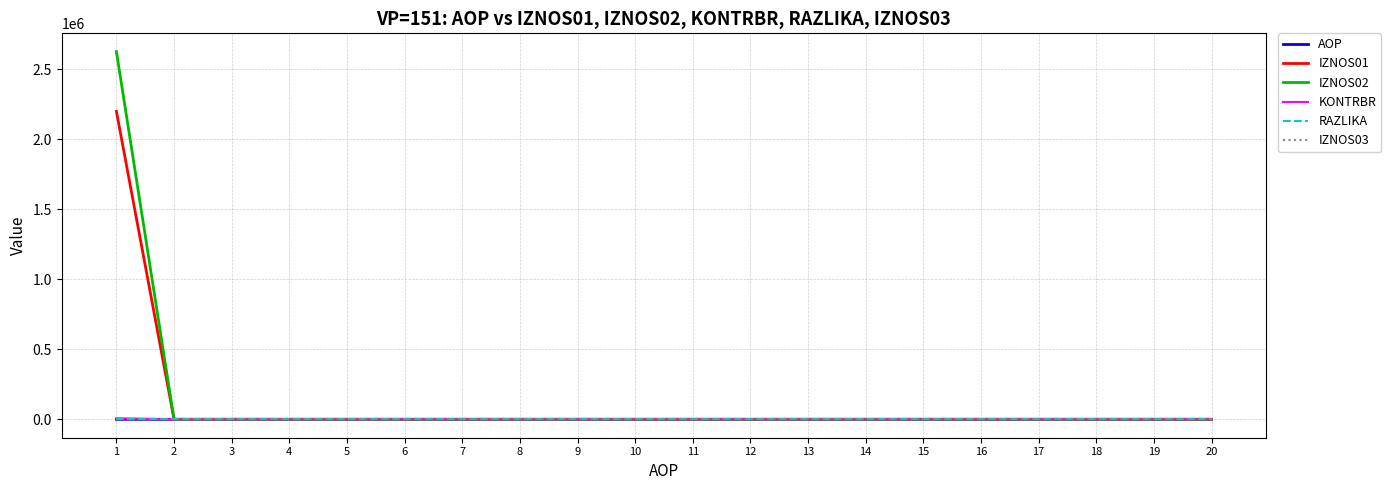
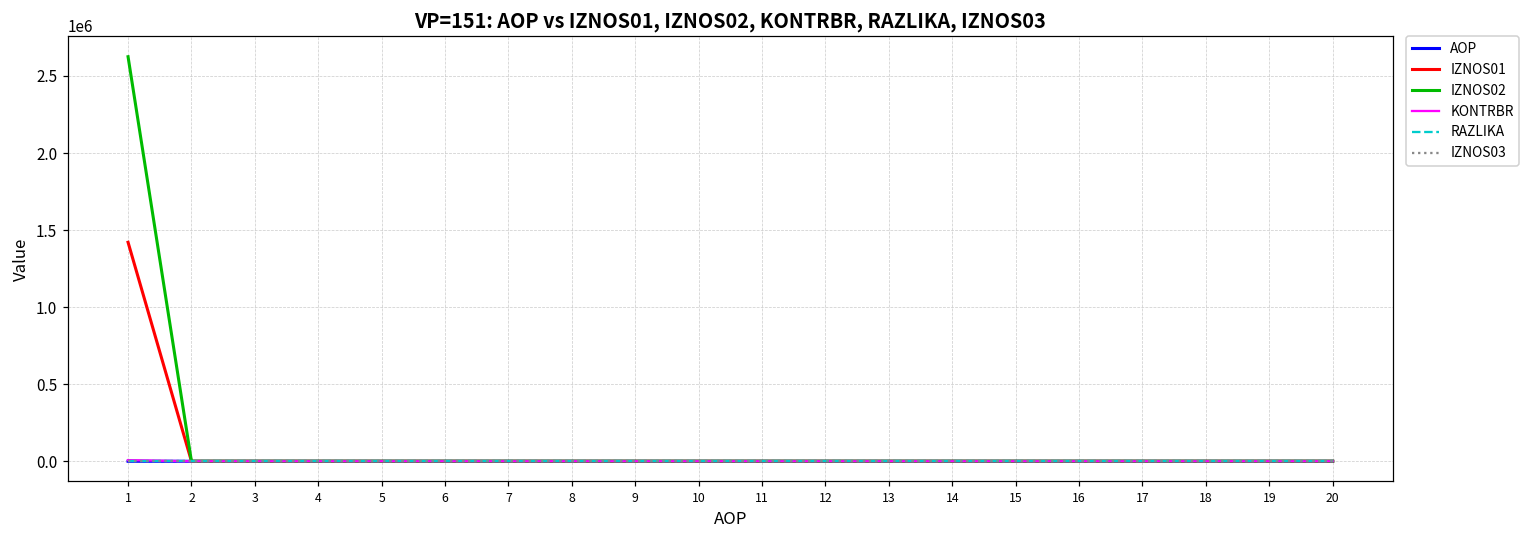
  {
    "IZNOS01": {
-     "1": 2200000
+     "1": 1420000
    },
    "IZNOS02": {
      "1": 2630000
    }
  }
